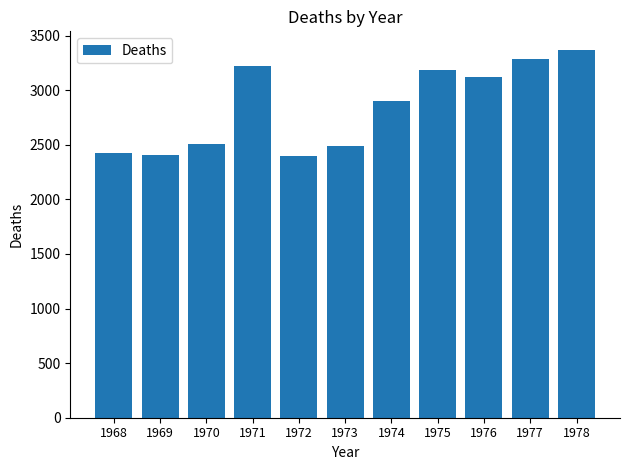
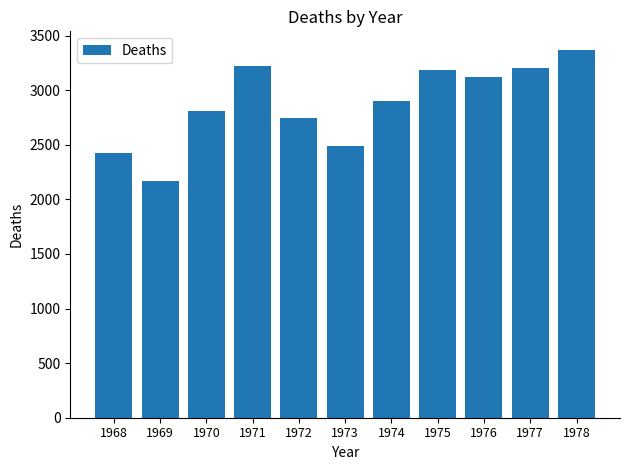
  {
    "1968": 2430,
-   "1969": 2410,
-   "1970": 2510,
+   "1969": 2170,
+   "1970": 2810,
    "1971": 3220,
-   "1972": 2400,
+   "1972": 2740,
    "1973": 2490,
    "1974": 2900,
    "1975": 3190,
    "1976": 3120,
-   "1977": 3290,
+   "1977": 3200,
    "1978": 3370
  }
